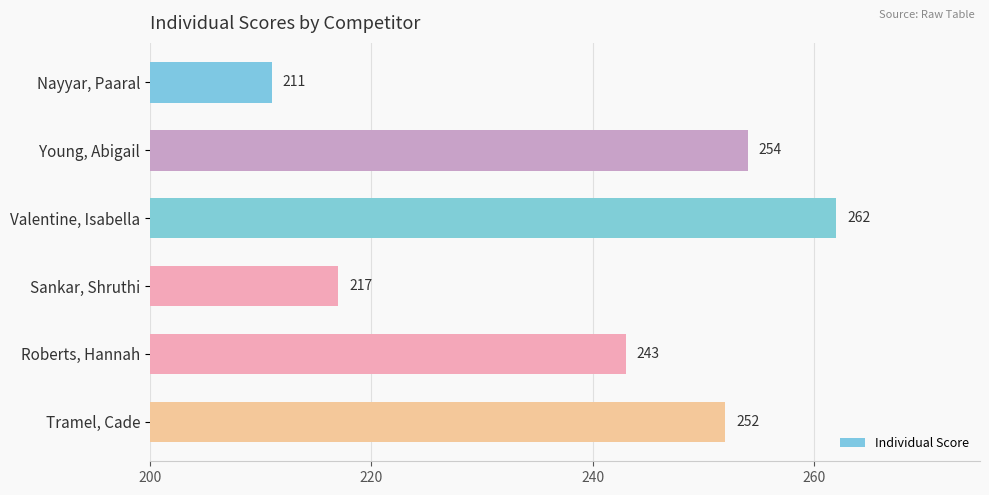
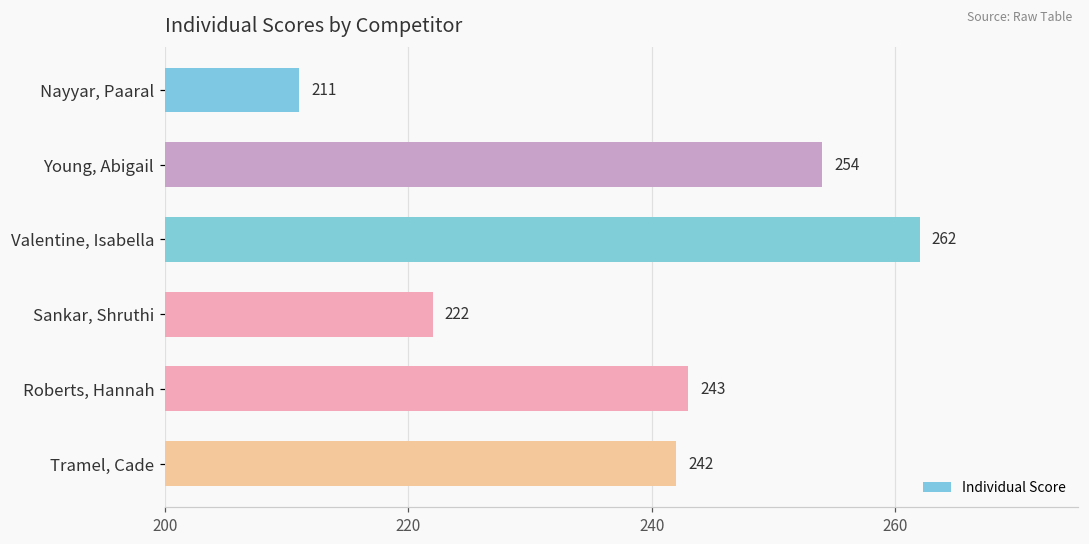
  {
    "Nayyar, Paaral": 211,
    "Young, Abigail": 254,
    "Valentine, Isabella": 262,
-   "Sankar, Shruthi": 217,
+   "Sankar, Shruthi": 222,
    "Roberts, Hannah": 243,
-   "Tramel, Cade": 252
+   "Tramel, Cade": 242
  }
